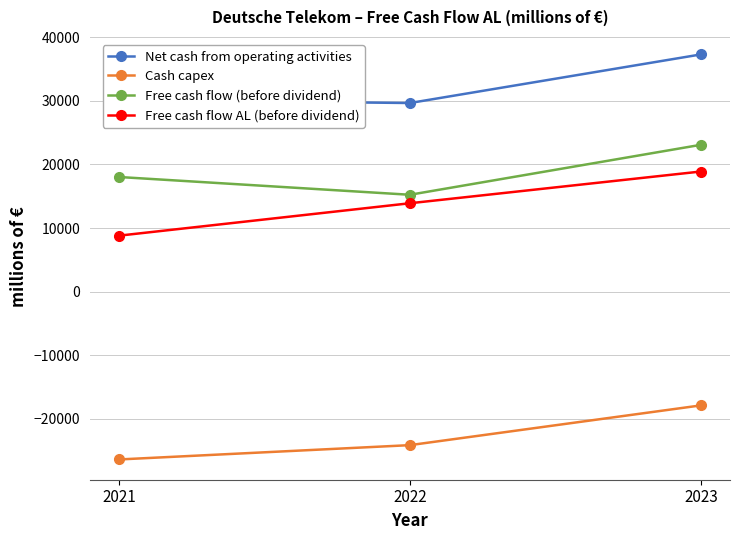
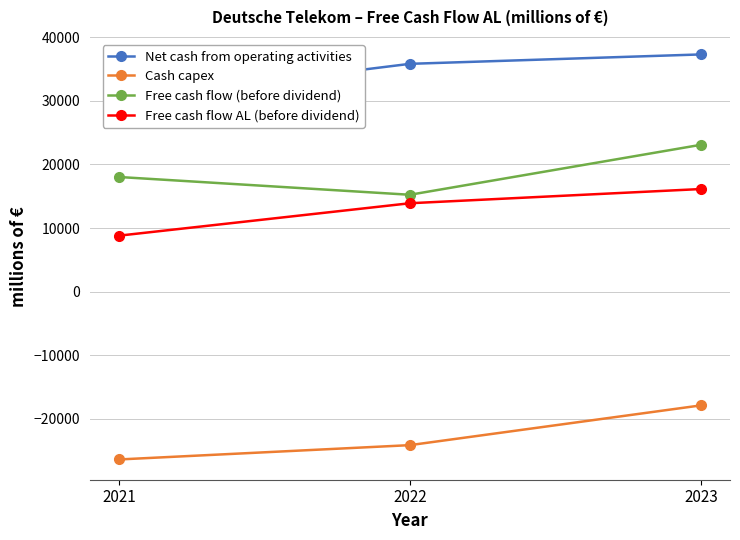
  {
    "Net cash from operating activities": {
-     "2022": 30000,
+     "2022": 36000,
      "2023": 37000
    },
    "Cash capex": {
      "2021": -26000,
      "2022": -24000,
      "2023": -18000
    },
    "Free cash flow (before dividend)": {
      "2021": 18000,
      "2022": 15000,
      "2023": 23000
    },
    "Free cash flow AL (before dividend)": {
      "2021": 9000,
      "2022": 14000,
-     "2023": 19000
+     "2023": 16000
    }
  }
